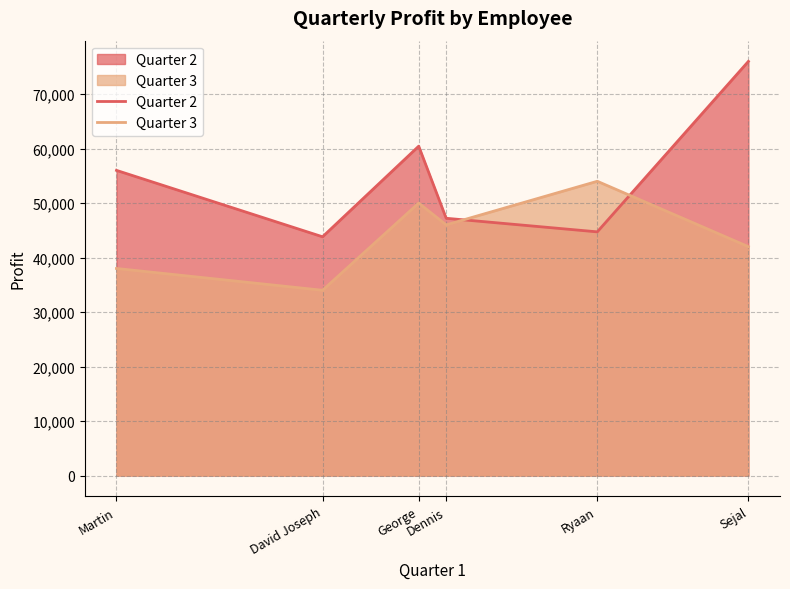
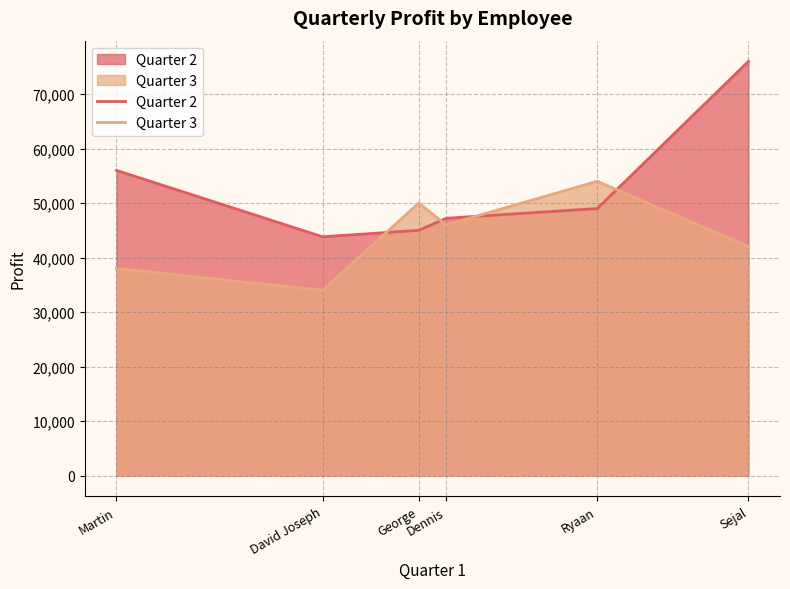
  {
    "Quarter 2": {
      "Martin": "56,000",
      "David Joseph": "44,000",
-     "George": "60,000",
+     "George": "45,000",
      "Dennis": "47,000",
-     "Ryaan": "45,000",
+     "Ryaan": "49,000",
      "Sejal": "76,000"
    },
    "Quarter 3": {
      "Martin": "38,000",
      "David Joseph": "34,000",
      "George": "50,000",
      "Dennis": "46,000",
      "Ryaan": "54,000",
      "Sejal": "42,000"
    }
  }
